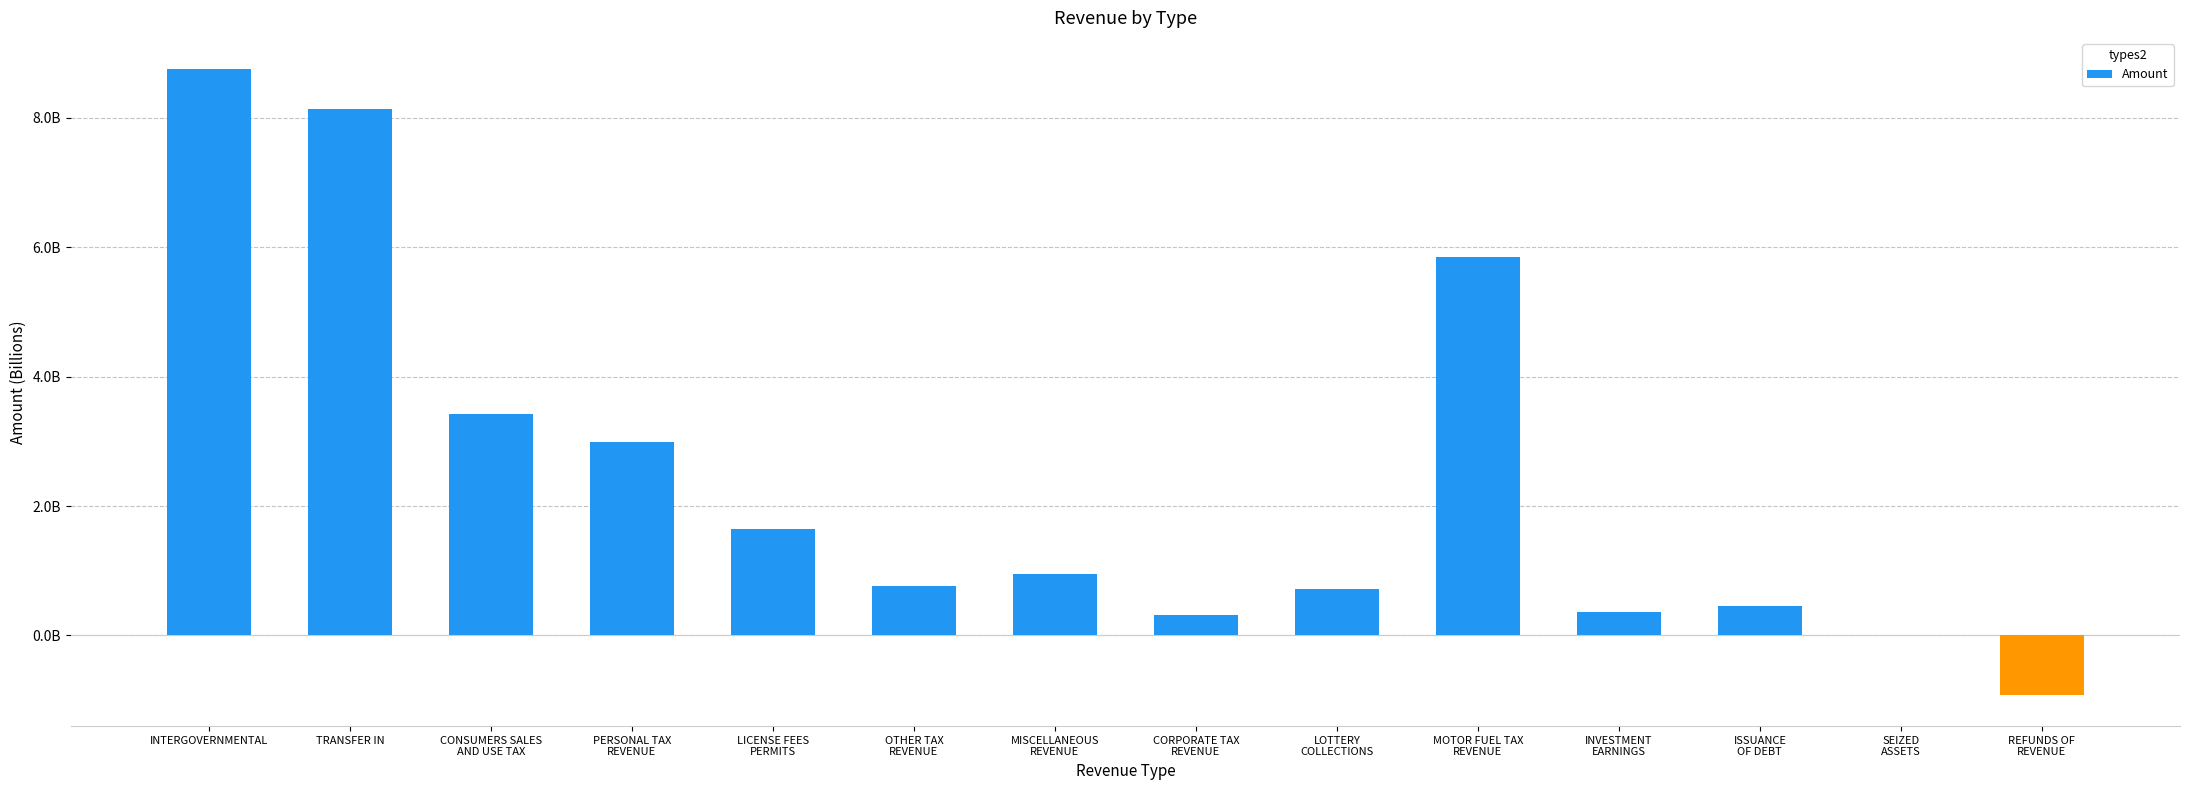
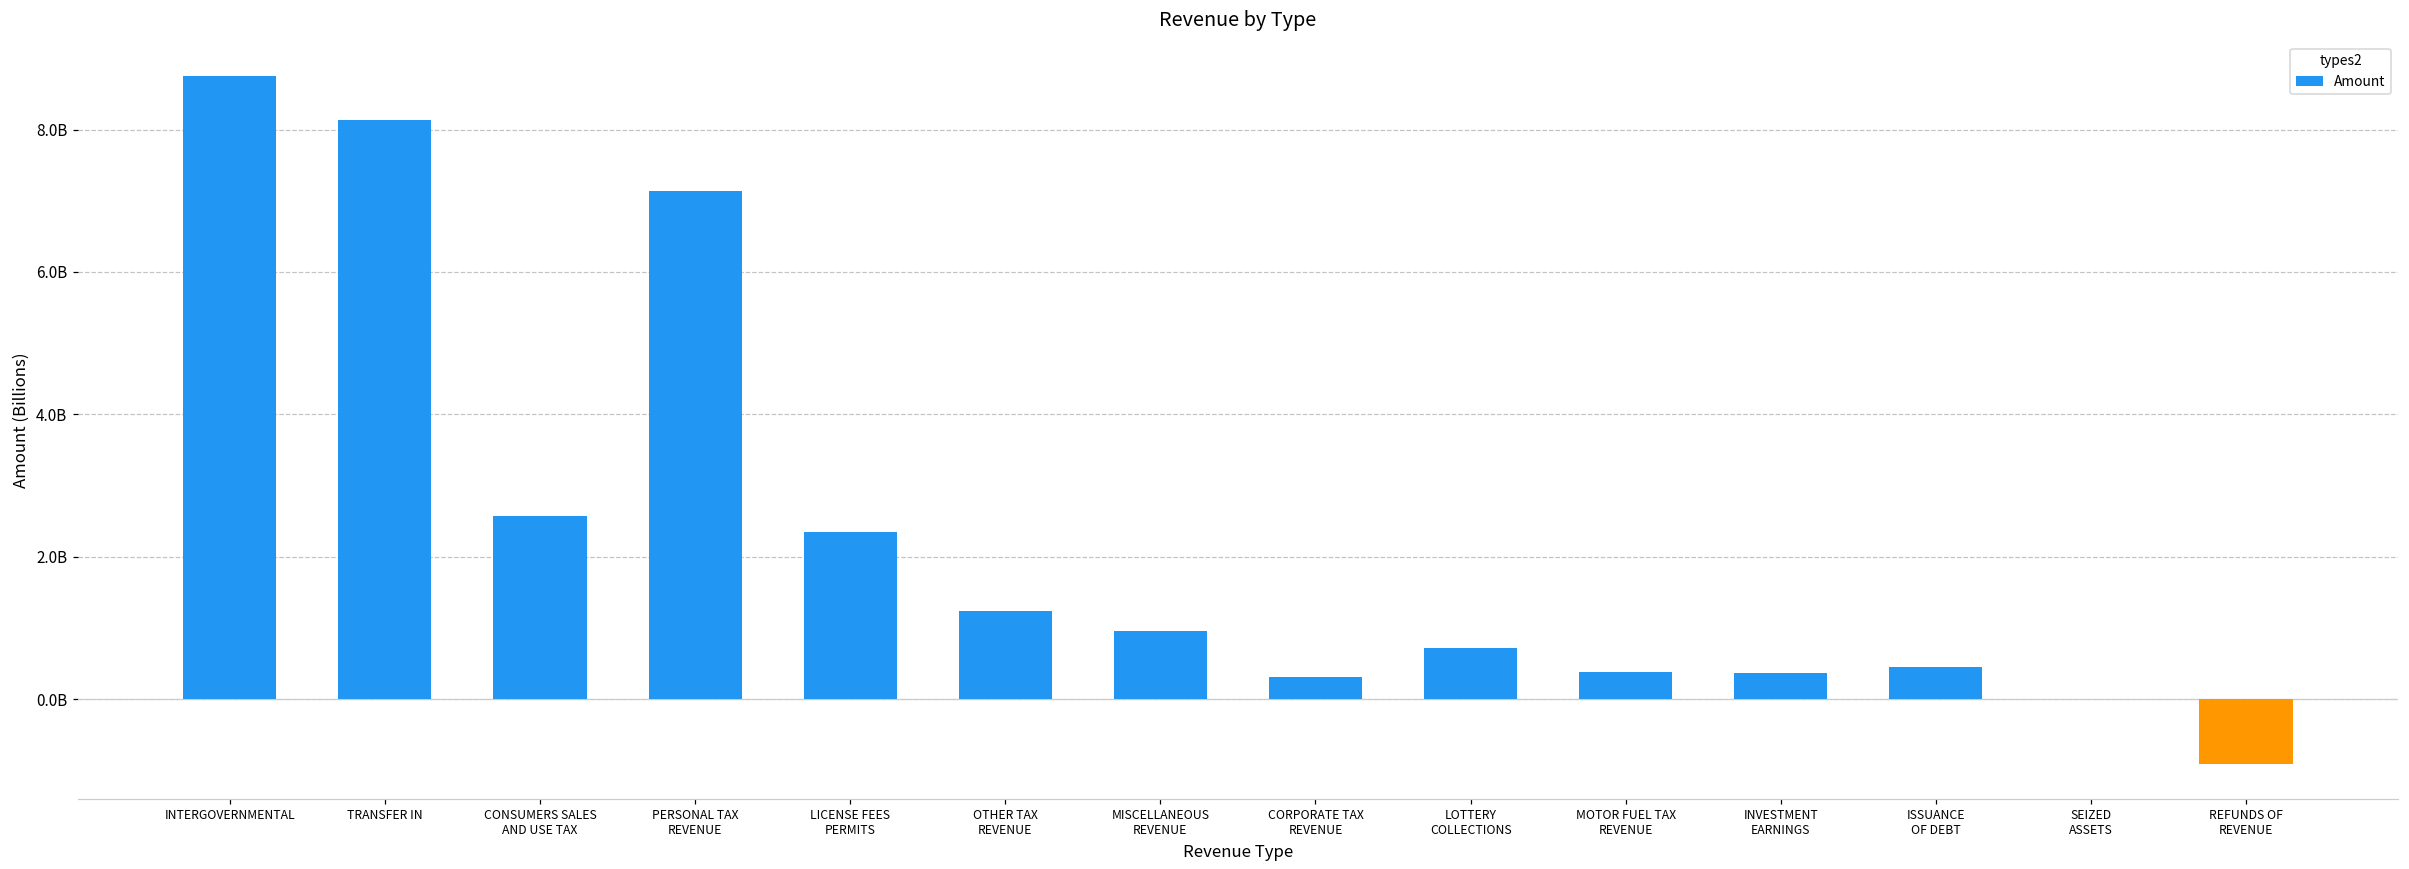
  {
    "INTERGOVERNMENTAL": 8800000000,
    "TRANSFER IN": 8100000000,
-   "CONSUMERS SALES AND USE TAX": 3400000000,
-   "PERSONAL TAX REVENUE": 3000000000,
-   "LICENSE FEES PERMITS": 1700000000,
-   "OTHER TAX REVENUE": 800000000,
+   "CONSUMERS SALES AND USE TAX": 2600000000,
+   "PERSONAL TAX REVENUE": 7100000000,
+   "LICENSE FEES PERMITS": 2400000000,
+   "OTHER TAX REVENUE": 1200000000,
    "MISCELLANEOUS REVENUE": 1000000000,
    "CORPORATE TAX REVENUE": 300000000,
    "LOTTERY COLLECTIONS": 700000000,
-   "MOTOR FUEL TAX REVENUE": 5800000000,
+   "MOTOR FUEL TAX REVENUE": 400000000,
    "INVESTMENT EARNINGS": 400000000,
    "ISSUANCE OF DEBT": 500000000,
    "REFUNDS OF REVENUE": -900000000
  }
